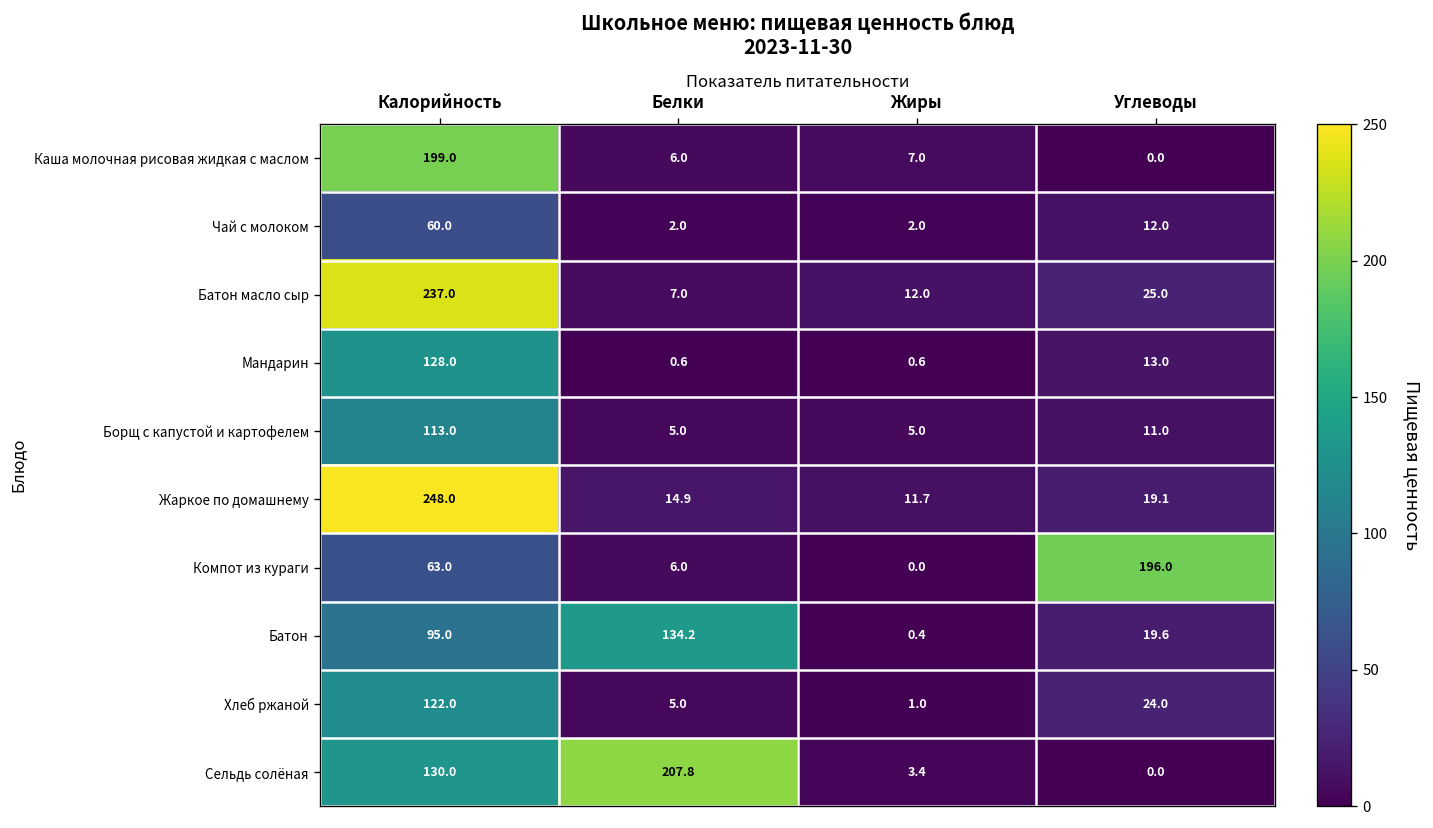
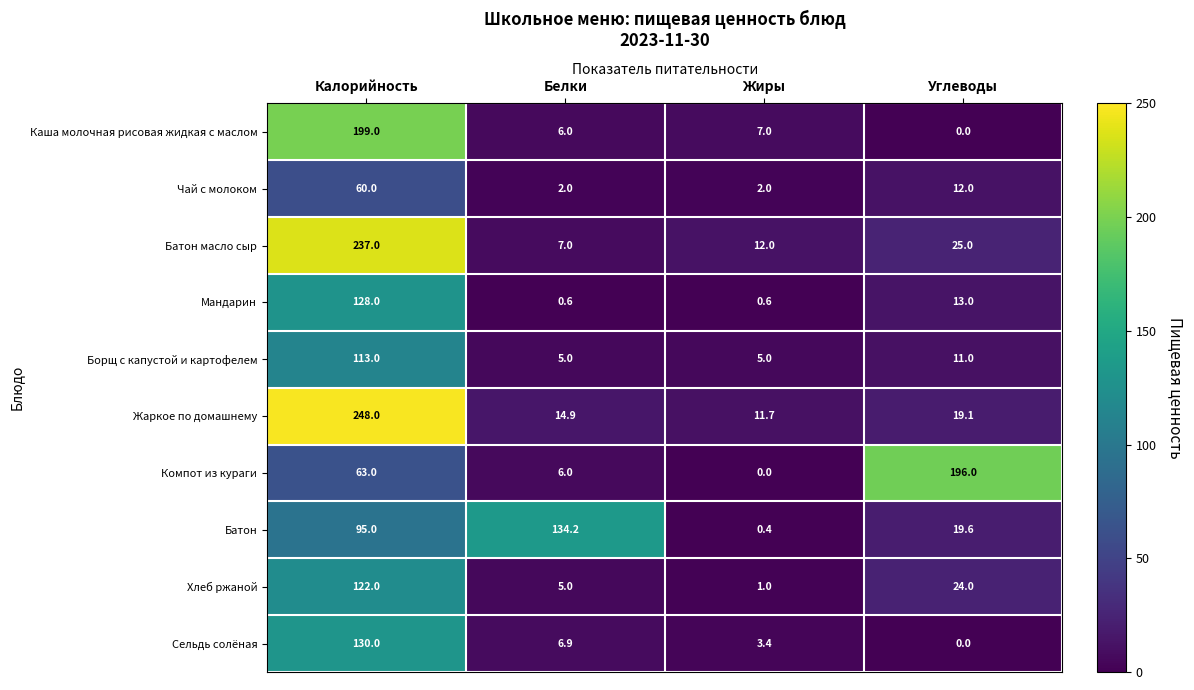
  {
    "Каша молочная рисовая жидкая с маслом": {
      "Калорийность": 199.0,
      "Белки": 6.0,
      "Жиры": 7.0,
      "Углеводы": 0.0
    },
    "Чай с молоком": {
      "Калорийность": 60.0,
      "Белки": 2.0,
      "Жиры": 2.0,
      "Углеводы": 12.0
    },
    "Батон масло сыр": {
      "Калорийность": 237.0,
      "Белки": 7.0,
      "Жиры": 12.0,
      "Углеводы": 25.0
    },
    "Мандарин": {
      "Калорийность": 128.0,
      "Белки": 0.6,
      "Жиры": 0.6,
      "Углеводы": 13.0
    },
    "Борщ с капустой и картофелем": {
      "Калорийность": 113.0,
      "Белки": 5.0,
      "Жиры": 5.0,
      "Углеводы": 11.0
    },
    "Жаркое по домашнему": {
      "Калорийность": 248.0,
      "Белки": 14.9,
      "Жиры": 11.7,
      "Углеводы": 19.1
    },
    "Компот из кураги": {
      "Калорийность": 63.0,
      "Белки": 6.0,
      "Жиры": 0.0,
      "Углеводы": 196.0
    },
    "Батон": {
      "Калорийность": 95.0,
      "Белки": 134.2,
      "Жиры": 0.4,
      "Углеводы": 19.6
    },
    "Хлеб ржаной": {
      "Калорийность": 122.0,
      "Белки": 5.0,
      "Жиры": 1.0,
      "Углеводы": 24.0
    },
    "Сельдь солёная": {
      "Калорийность": 130.0,
-     "Белки": 207.8,
+     "Белки": 6.9,
      "Жиры": 3.4,
      "Углеводы": 0.0
    }
  }
